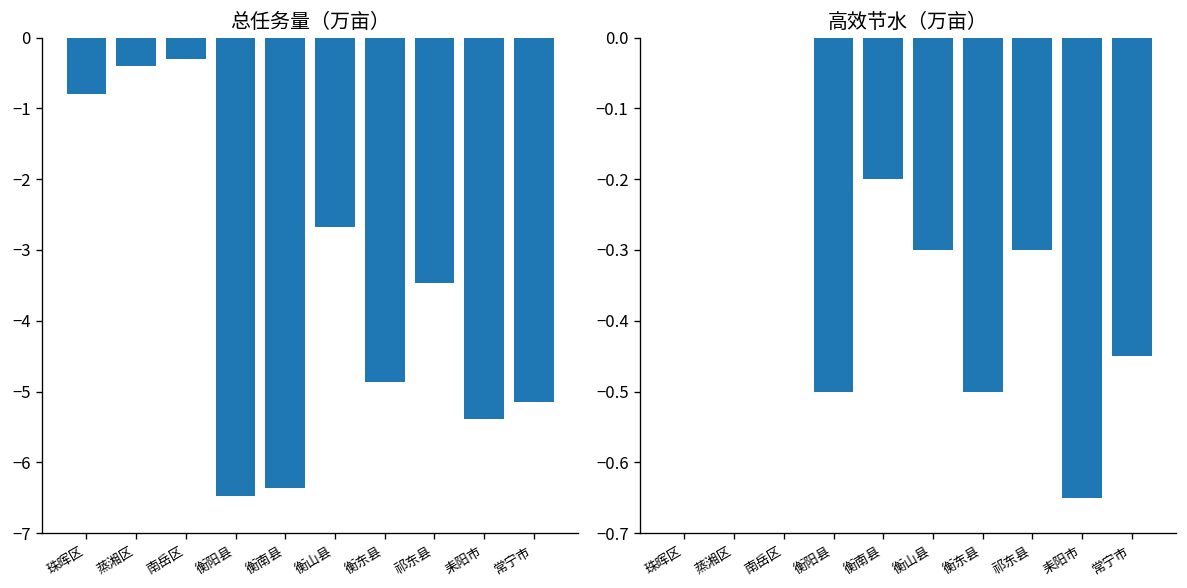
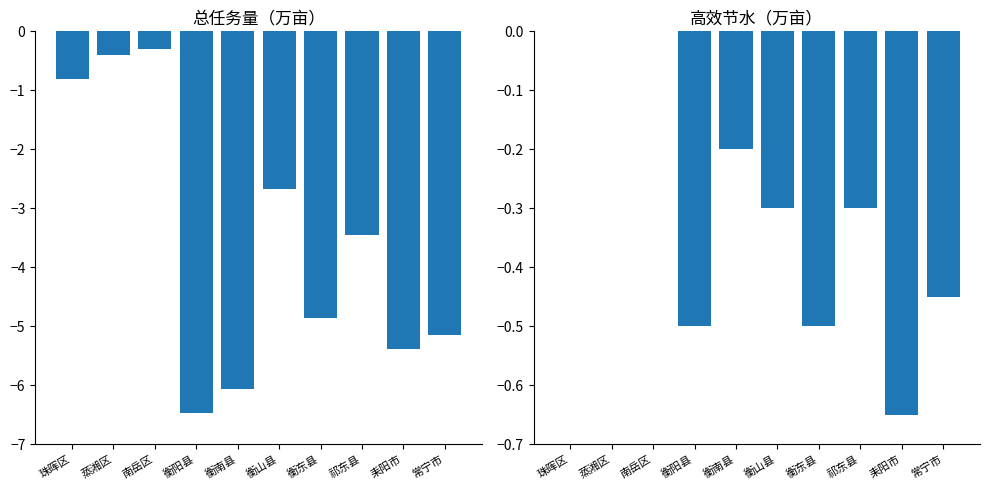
  {
    "总任务量（万亩）": {
      "珠晖区": -0.8,
      "蒸湘区": -0.4,
      "南岳区": -0.3,
      "衡阳县": -6.5,
-     "衡南县": -6.4,
+     "衡南县": -6.1,
      "衡山县": -2.7,
      "衡东县": -4.9,
      "祁东县": -3.5,
      "耒阳市": -5.4,
      "常宁市": -5.1
    },
    "高效节水（万亩）": {
      "珠晖区": 0.00,
      "蒸湘区": 0.00,
      "南岳区": 0.00,
      "衡阳县": -0.50,
      "衡南县": -0.20,
      "衡山县": -0.30,
      "衡东县": -0.50,
      "祁东县": -0.30,
      "耒阳市": -0.65,
      "常宁市": -0.45
    }
  }
